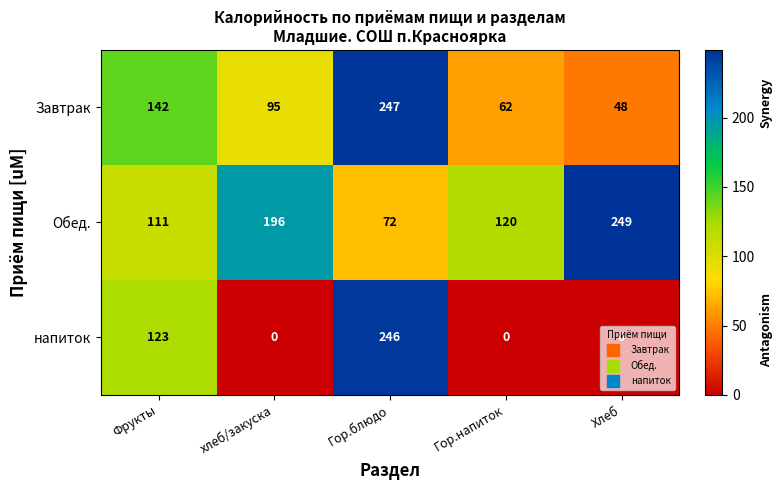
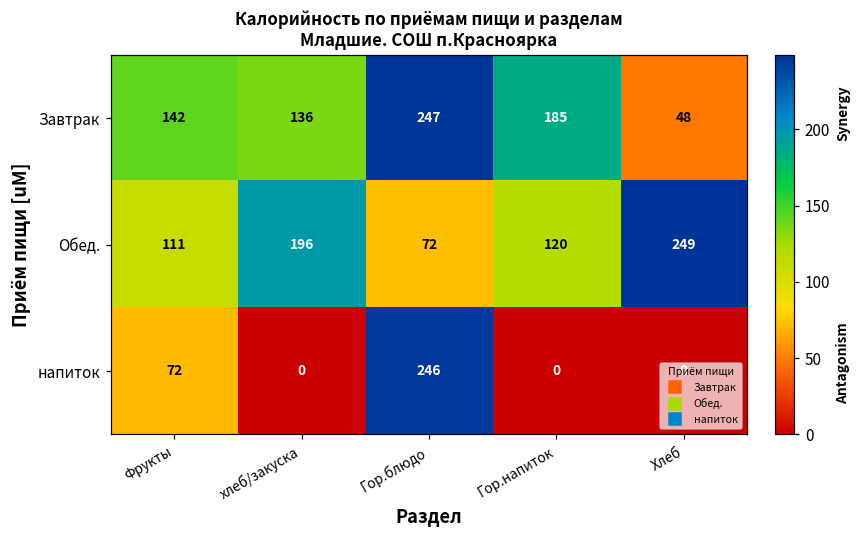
  {
    "Завтрак": {
      "Фрукты": 142,
-     "хлеб/закуска": 95,
+     "хлеб/закуска": 136,
      "Гор.блюдо": 247,
-     "Гор.напиток": 62,
+     "Гор.напиток": 185,
      "Хлеб": 48
    },
    "Обед.": {
      "Фрукты": 111,
      "хлеб/закуска": 196,
      "Гор.блюдо": 72,
      "Гор.напиток": 120,
      "Хлеб": 249
    },
    "напиток": {
-     "Фрукты": 123,
+     "Фрукты": 72,
      "хлеб/закуска": 0,
      "Гор.блюдо": 246,
      "Гор.напиток": 0
    }
  }
